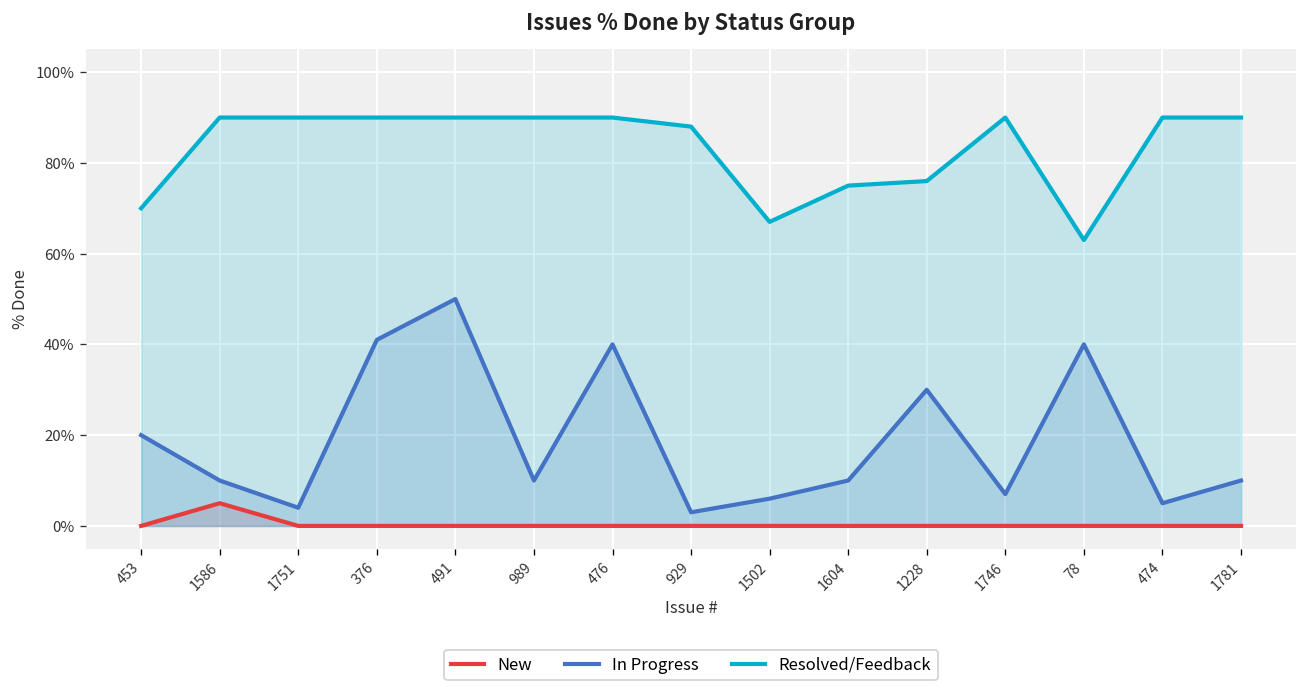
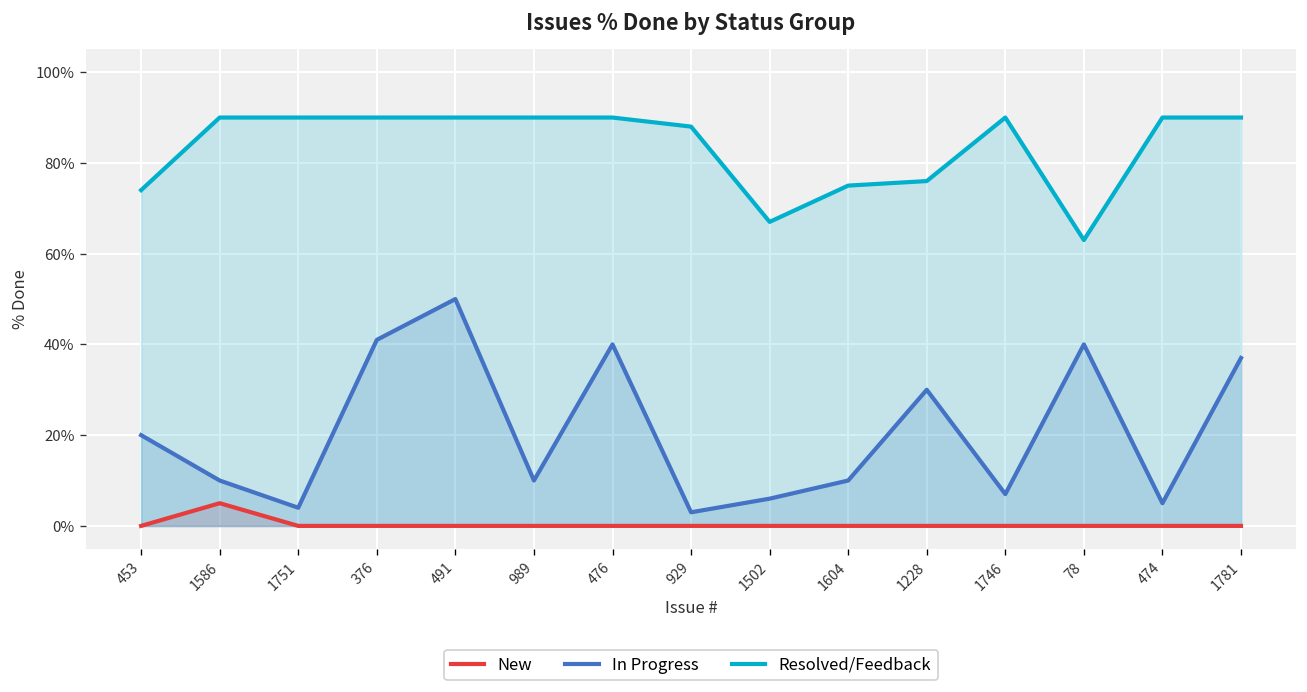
  {
    "New": {
      "453": "0%",
      "1586": "5%",
      "1751": "0%",
      "376": "0%",
      "491": "0%",
      "989": "0%",
      "476": "0%",
      "929": "0%",
      "1502": "0%",
      "1604": "0%",
      "1228": "0%",
      "1746": "0%",
      "78": "0%",
      "474": "0%",
      "1781": "0%"
    },
    "In Progress": {
      "453": "20%",
      "1586": "10%",
      "1751": "4%",
      "376": "41%",
      "491": "50%",
      "989": "10%",
      "476": "40%",
      "929": "3%",
      "1502": "6%",
      "1604": "10%",
      "1228": "30%",
      "1746": "7%",
      "78": "40%",
      "474": "5%",
-     "1781": "10%"
+     "1781": "37%"
    },
    "Resolved/Feedback": {
-     "453": "70%",
+     "453": "74%",
      "1586": "90%",
      "1751": "90%",
      "376": "90%",
      "491": "90%",
      "989": "90%",
      "476": "90%",
      "929": "88%",
      "1502": "67%",
      "1604": "75%",
      "1228": "76%",
      "1746": "90%",
      "78": "63%",
      "474": "90%",
      "1781": "90%"
    }
  }
